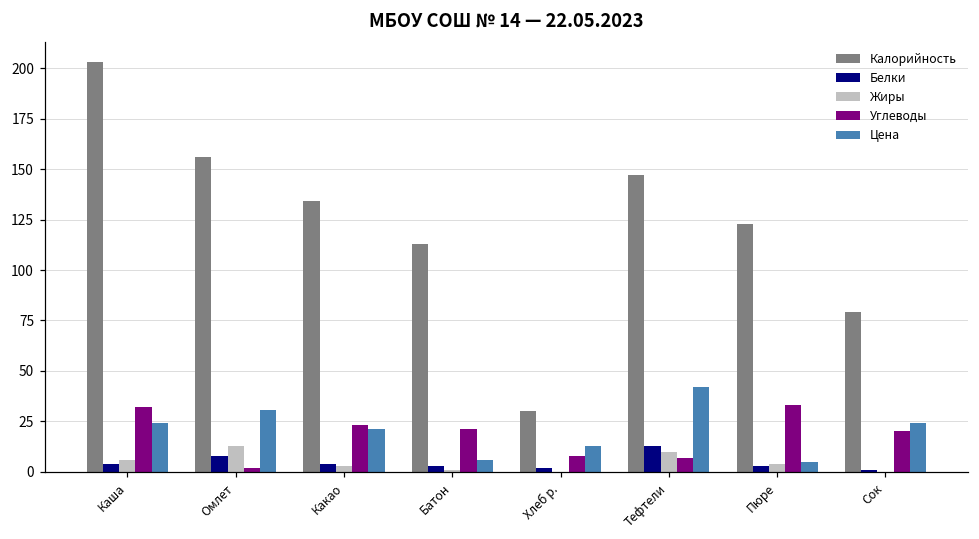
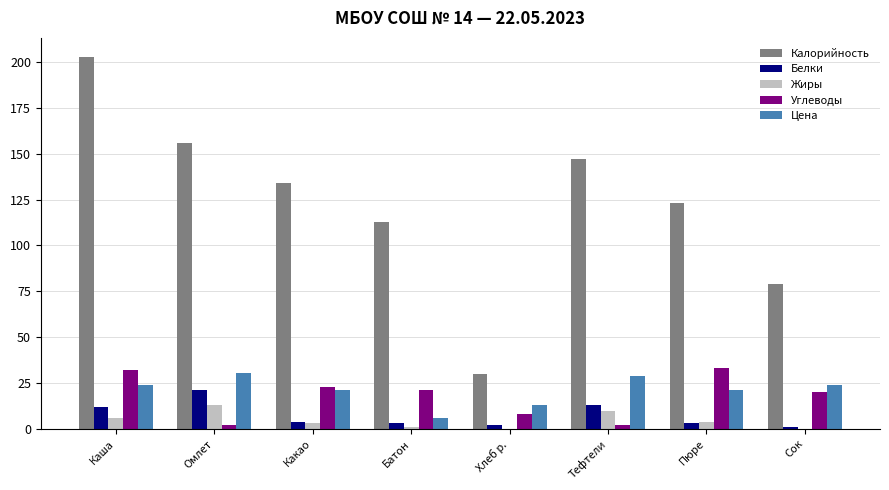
  {
    "Калорийность": {
      "Каша": 203,
      "Омлет": 156,
      "Какао": 134,
      "Батон": 113,
      "Хлеб р.": 30,
      "Тефтели": 147,
      "Пюре": 123,
      "Сок": 79
    },
    "Белки": {
-     "Каша": 4,
-     "Омлет": 8,
+     "Каша": 12,
+     "Омлет": 21,
      "Какао": 4,
      "Батон": 3,
      "Хлеб р.": 2,
      "Тефтели": 13,
      "Пюре": 3
    },
    "Жиры": {
      "Каша": 6,
      "Омлет": 13,
      "Какао": 3,
      "Хлеб р.": 0,
      "Тефтели": 10,
      "Пюре": 4,
      "Сок": 0
    },
    "Углеводы": {
      "Каша": 32,
      "Омлет": 2,
      "Какао": 23,
      "Батон": 21,
      "Хлеб р.": 8,
-     "Тефтели": 7,
+     "Тефтели": 2,
      "Пюре": 33,
      "Сок": 20
    },
    "Цена": {
      "Каша": 24,
      "Омлет": 31,
      "Какао": 21,
      "Батон": 6,
      "Хлеб р.": 13,
-     "Тефтели": 42,
-     "Пюре": 5,
+     "Тефтели": 29,
+     "Пюре": 21,
      "Сок": 24
    }
  }
